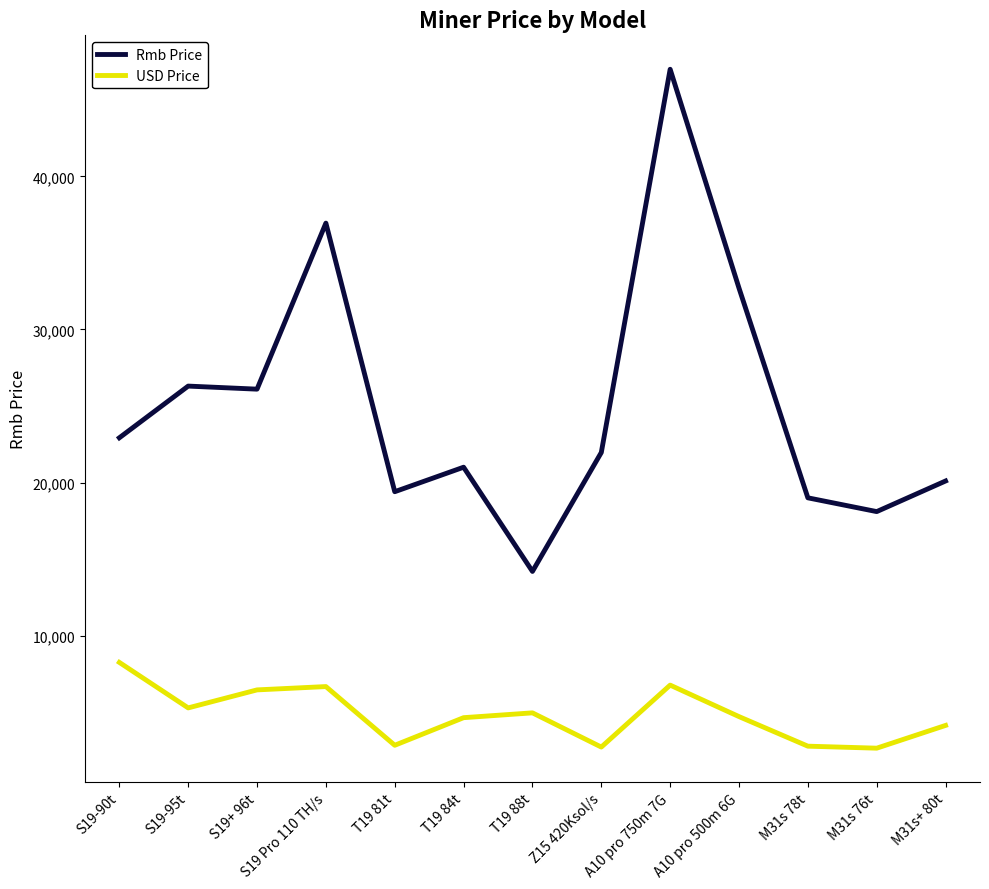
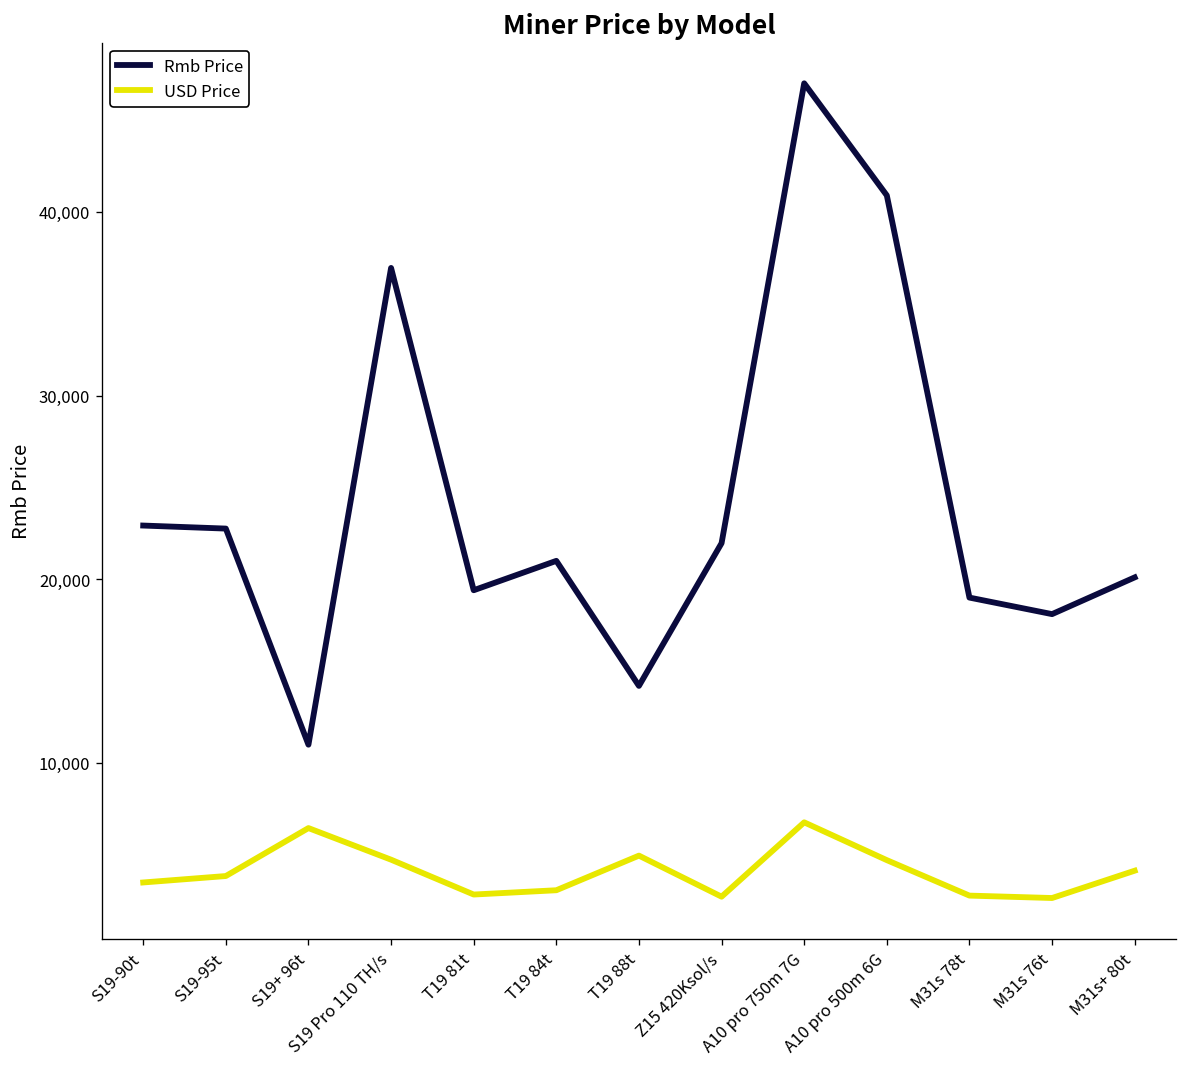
  {
    "Rmb Price": {
      "S19-90t": "22,900",
-     "S19-95t": "26,300",
-     "S19+ 96t": "26,100",
+     "S19-95t": "22,800",
+     "S19+ 96t": "11,000",
      "S19 Pro 110 TH/s": "36,900",
      "T19 81t": "19,400",
      "T19 84t": "21,000",
      "T19 88t": "14,200",
      "Z15 420Ksol/s": "22,000",
      "A10 pro 750m 7G": "47,000",
-     "A10 pro 500m 6G": "32,700",
+     "A10 pro 500m 6G": "40,900",
      "M31s 78t": "19,000",
      "M31s 76t": "18,100",
      "M31s+ 80t": "20,100"
    },
    "USD Price": {
-     "S19-90t": "8,200",
-     "S19-95t": "5,300",
+     "S19-90t": "3,500",
+     "S19-95t": "3,800",
      "S19+ 96t": "6,500",
-     "S19 Pro 110 TH/s": "6,700",
+     "S19 Pro 110 TH/s": "4,700",
      "T19 81t": "2,800",
-     "T19 84t": "4,600",
+     "T19 84t": "3,100",
      "T19 88t": "5,000",
      "Z15 420Ksol/s": "2,700",
      "A10 pro 750m 7G": "6,800",
      "A10 pro 500m 6G": "4,700",
      "M31s 78t": "2,800",
      "M31s 76t": "2,600",
      "M31s+ 80t": "4,100"
    }
  }
